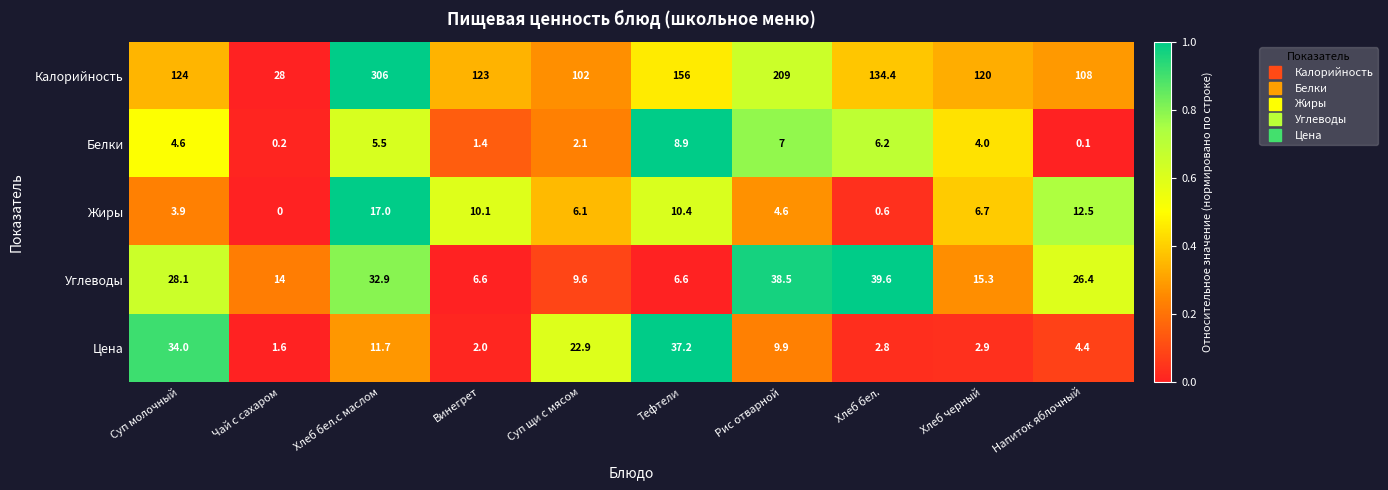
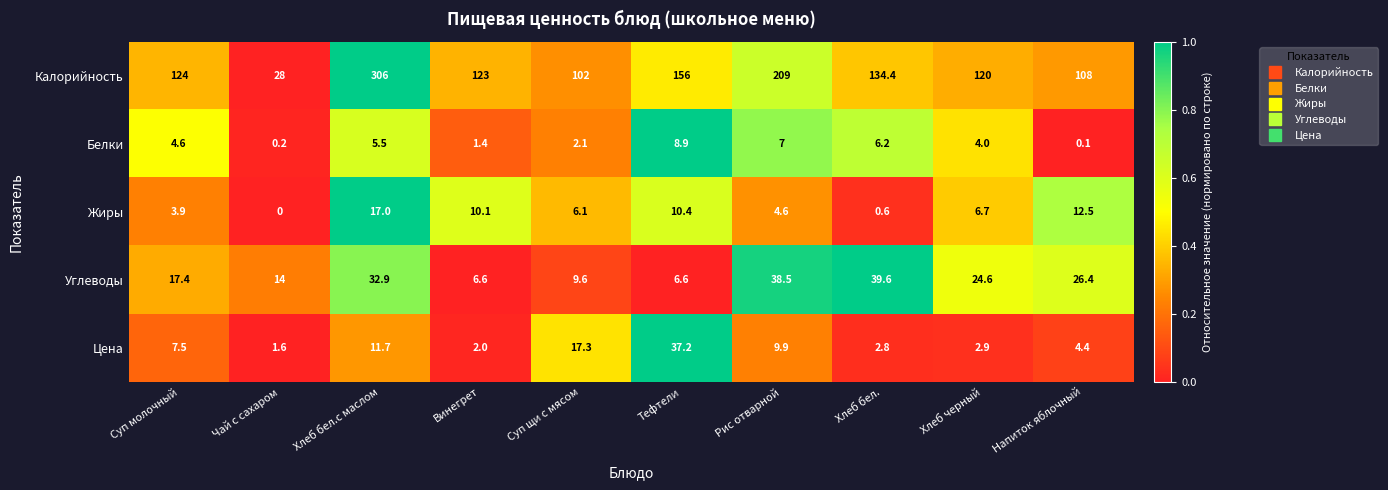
  {
    "Калорийность": {
      "Суп молочный": 124,
      "Чай с сахаром": 28,
      "Хлеб бел.с маслом": 306,
      "Винегрет": 123,
      "Суп щи с мясом": 102,
      "Тефтели": 156,
      "Рис отварной": 209,
      "Хлеб бел.": 134.4,
      "Хлеб черный": 120,
      "Напиток яблочный": 108
    },
    "Белки": {
      "Суп молочный": 4.6,
      "Чай с сахаром": 0.2,
      "Хлеб бел.с маслом": 5.5,
      "Винегрет": 1.4,
      "Суп щи с мясом": 2.1,
      "Тефтели": 8.9,
      "Рис отварной": 7,
      "Хлеб бел.": 6.2,
      "Хлеб черный": 4.0,
      "Напиток яблочный": 0.1
    },
    "Жиры": {
      "Суп молочный": 3.9,
      "Чай с сахаром": 0,
      "Хлеб бел.с маслом": 17.0,
      "Винегрет": 10.1,
      "Суп щи с мясом": 6.1,
      "Тефтели": 10.4,
      "Рис отварной": 4.6,
      "Хлеб бел.": 0.6,
      "Хлеб черный": 6.7,
      "Напиток яблочный": 12.5
    },
    "Углеводы": {
-     "Суп молочный": 28.1,
+     "Суп молочный": 17.4,
      "Чай с сахаром": 14,
      "Хлеб бел.с маслом": 32.9,
      "Винегрет": 6.6,
      "Суп щи с мясом": 9.6,
      "Тефтели": 6.6,
      "Рис отварной": 38.5,
      "Хлеб бел.": 39.6,
-     "Хлеб черный": 15.3,
+     "Хлеб черный": 24.6,
      "Напиток яблочный": 26.4
    },
    "Цена": {
-     "Суп молочный": 34.0,
+     "Суп молочный": 7.5,
      "Чай с сахаром": 1.6,
      "Хлеб бел.с маслом": 11.7,
      "Винегрет": 2.0,
-     "Суп щи с мясом": 22.9,
+     "Суп щи с мясом": 17.3,
      "Тефтели": 37.2,
      "Рис отварной": 9.9,
      "Хлеб бел.": 2.8,
      "Хлеб черный": 2.9,
      "Напиток яблочный": 4.4
    }
  }
